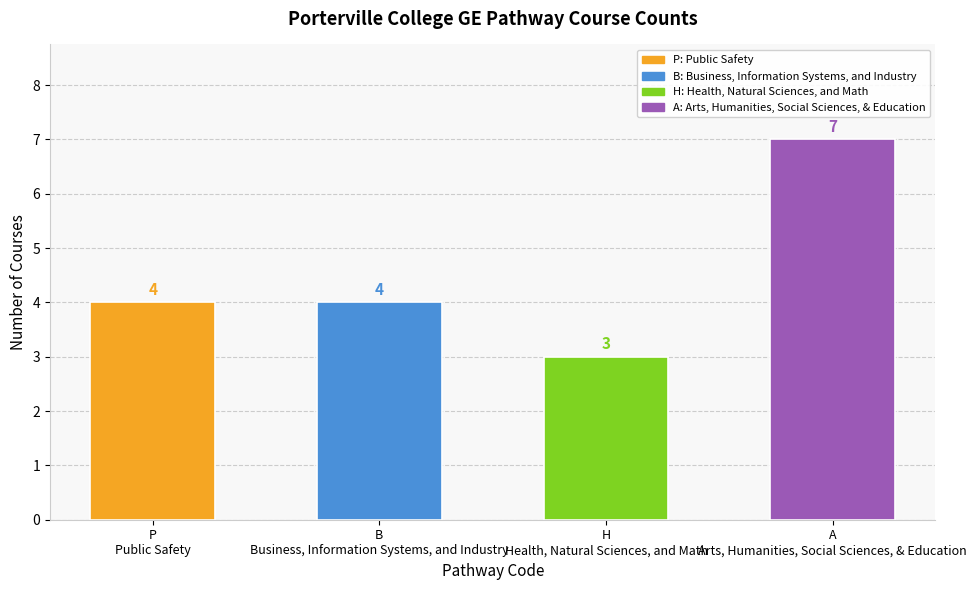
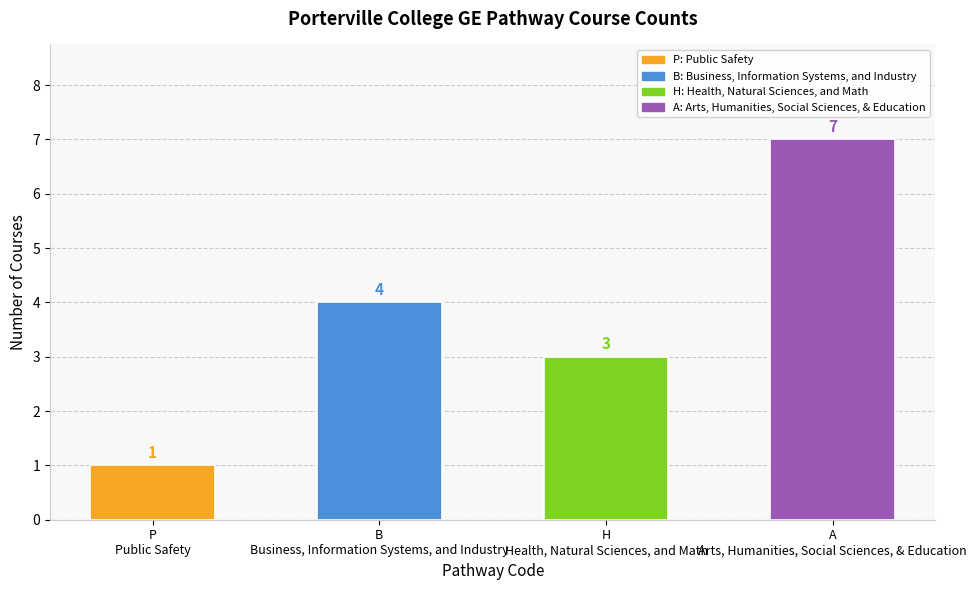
  {
-   "P Public Safety": 4,
+   "P Public Safety": 1,
    "B Business, Information Systems, and Industry": 4,
    "H Health, Natural Sciences, and Math": 3,
    "A Arts, Humanities, Social Sciences, & Education": 7
  }
